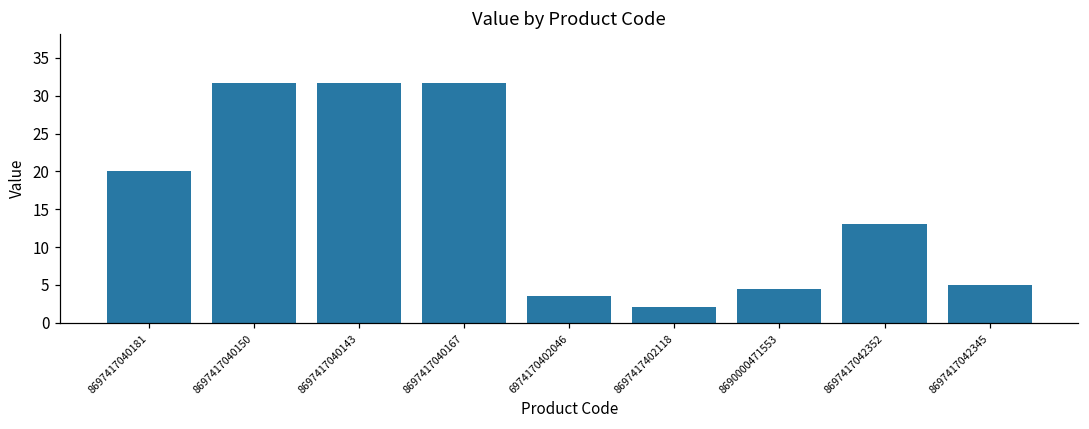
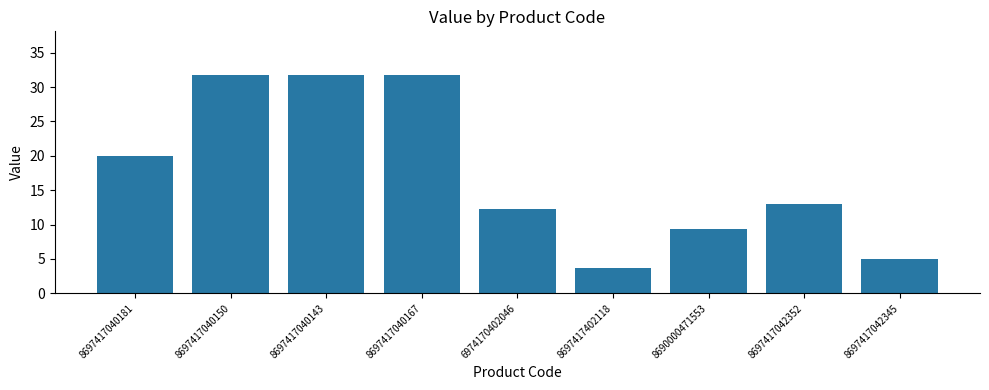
  {
    "8697417040181": 20,
    "8697417040150": 32,
    "8697417040143": 32,
    "8697417040167": 32,
-   "6974170402046": 4,
-   "8697417402118": 2,
-   "8690000471553": 5,
+   "6974170402046": 12,
+   "8697417402118": 4,
+   "8690000471553": 9,
    "8697417042352": 13,
    "8697417042345": 5
  }
